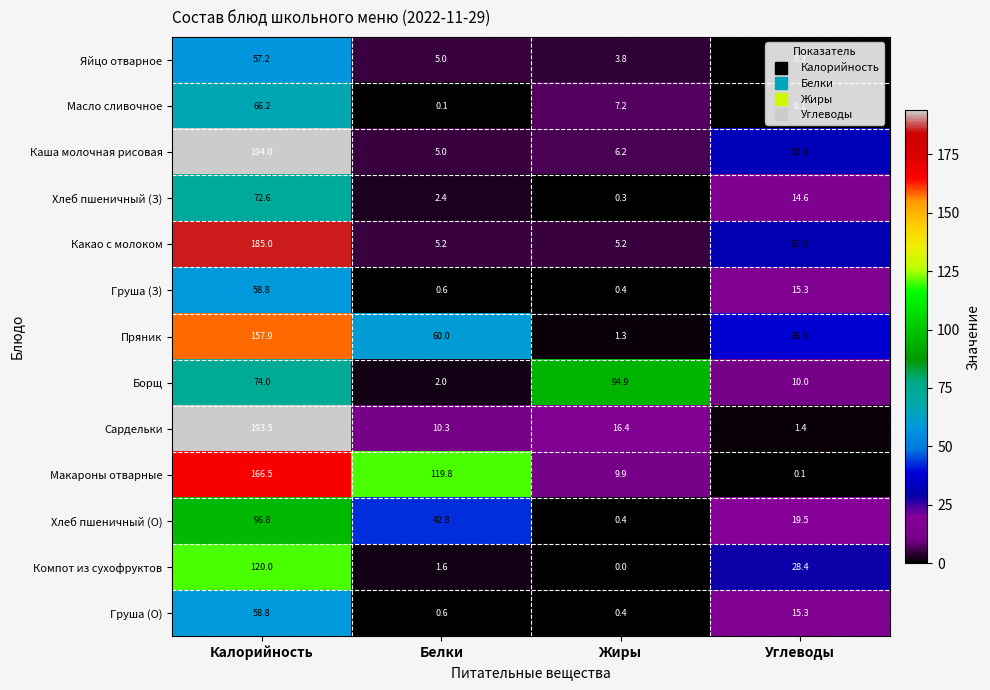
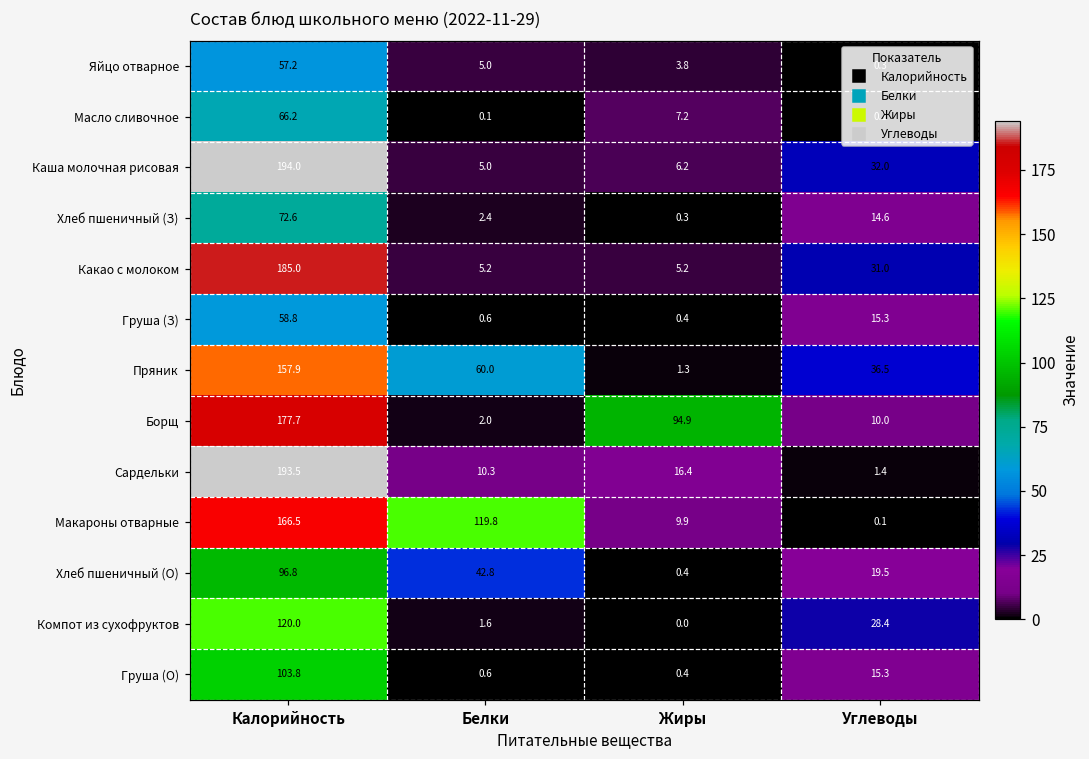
  {
    "Яйцо отварное": {
      "Калорийность": 57.2,
      "Белки": 5.0,
      "Жиры": 3.8
    },
    "Масло сливочное": {
      "Калорийность": 66.2,
      "Белки": 0.1,
      "Жиры": 7.2
    },
    "Каша молочная рисовая": {
      "Калорийность": 194.0,
      "Белки": 5.0,
      "Жиры": 6.2,
      "Углеводы": 32.0
    },
    "Хлеб пшеничный (З)": {
      "Калорийность": 72.6,
      "Белки": 2.4,
      "Жиры": 0.3,
      "Углеводы": 14.6
    },
    "Какао с молоком": {
      "Калорийность": 185.0,
      "Белки": 5.2,
      "Жиры": 5.2,
      "Углеводы": 31.0
    },
    "Груша (З)": {
      "Калорийность": 58.8,
      "Белки": 0.6,
      "Жиры": 0.4,
      "Углеводы": 15.3
    },
    "Пряник": {
      "Калорийность": 157.9,
      "Белки": 60.0,
      "Жиры": 1.3,
      "Углеводы": 36.5
    },
    "Борщ": {
-     "Калорийность": 74.0,
+     "Калорийность": 177.7,
      "Белки": 2.0,
      "Жиры": 94.9,
      "Углеводы": 10.0
    },
    "Сардельки": {
      "Калорийность": 193.5,
      "Белки": 10.3,
      "Жиры": 16.4,
      "Углеводы": 1.4
    },
    "Макароны отварные": {
      "Калорийность": 166.5,
      "Белки": 119.8,
      "Жиры": 9.9,
      "Углеводы": 0.1
    },
    "Хлеб пшеничный (О)": {
      "Калорийность": 96.8,
      "Белки": 42.8,
      "Жиры": 0.4,
      "Углеводы": 19.5
    },
    "Компот из сухофруктов": {
      "Калорийность": 120.0,
      "Белки": 1.6,
      "Жиры": 0.0,
      "Углеводы": 28.4
    },
    "Груша (О)": {
-     "Калорийность": 58.8,
+     "Калорийность": 103.8,
      "Белки": 0.6,
      "Жиры": 0.4,
      "Углеводы": 15.3
    }
  }
